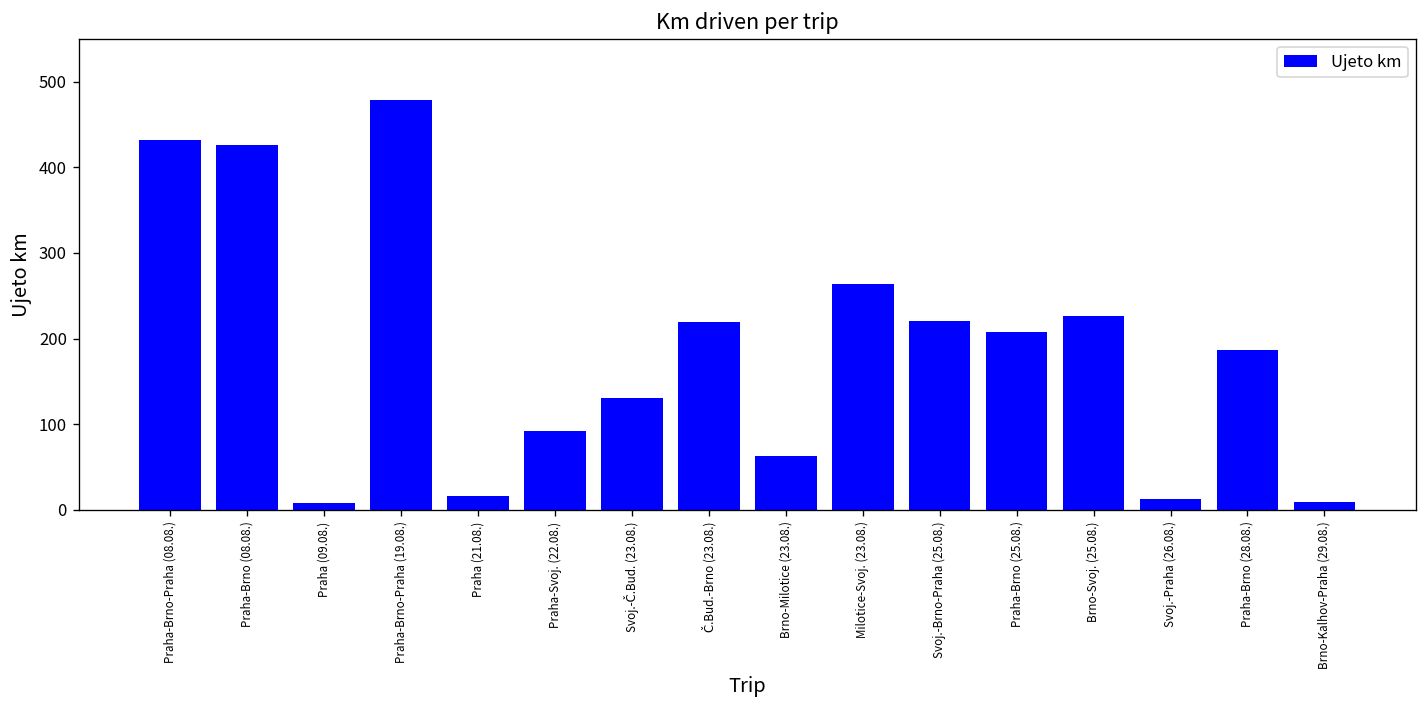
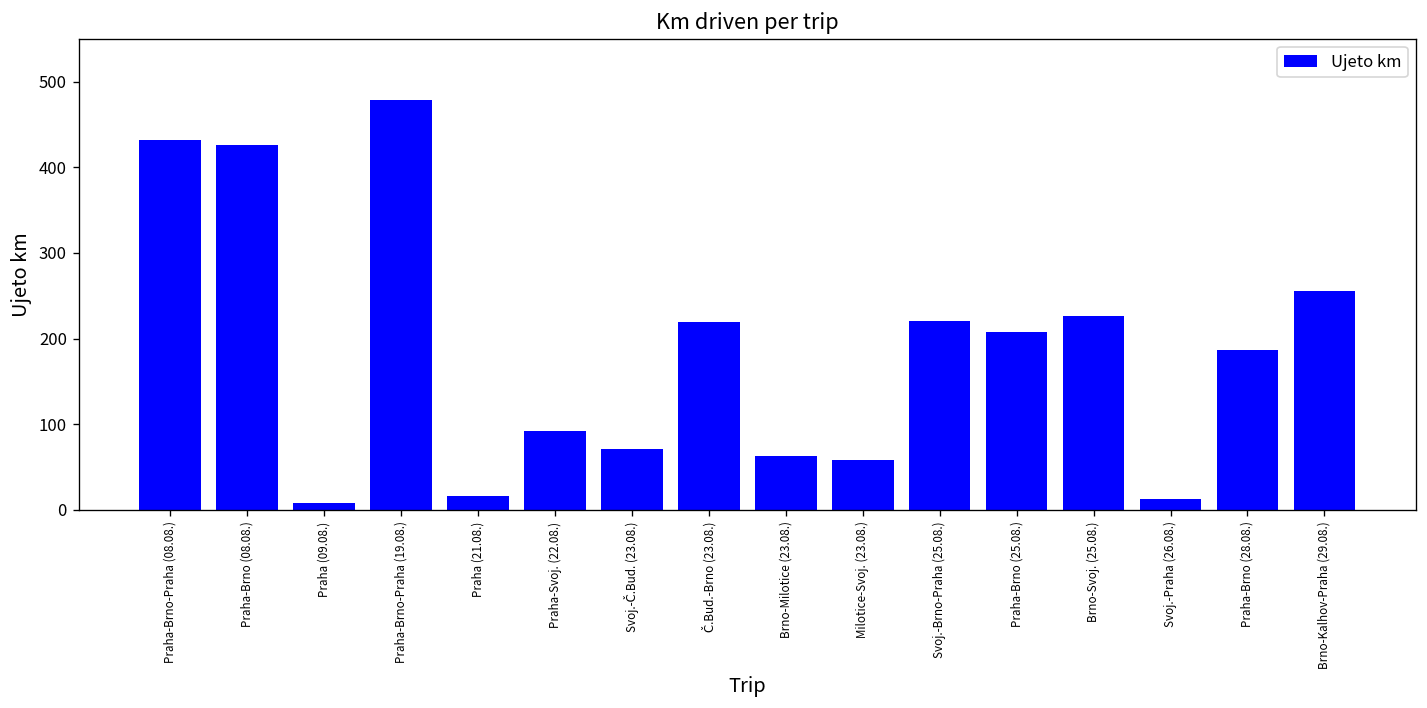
  {
    "Praha-Brno-Praha (08.08.)": 430,
    "Praha-Brno (08.08.)": 430,
    "Praha (09.08.)": 10,
    "Praha-Brno-Praha (19.08.)": 480,
    "Praha (21.08.)": 20,
    "Praha-Svoj. (22.08.)": 90,
-   "Svoj.-Č.Bud. (23.08.)": 130,
+   "Svoj.-Č.Bud. (23.08.)": 70,
    "Č.Bud.-Brno (23.08.)": 220,
    "Brno-Milotice (23.08.)": 60,
-   "Milotice-Svoj. (23.08.)": 260,
+   "Milotice-Svoj. (23.08.)": 60,
    "Svoj.-Brno-Praha (25.08.)": 220,
    "Praha-Brno (25.08.)": 210,
    "Brno-Svoj. (25.08.)": 230,
    "Svoj.-Praha (26.08.)": 10,
    "Praha-Brno (28.08.)": 190,
-   "Brno-Kalhov-Praha (29.08.)": 10
+   "Brno-Kalhov-Praha (29.08.)": 260
  }
